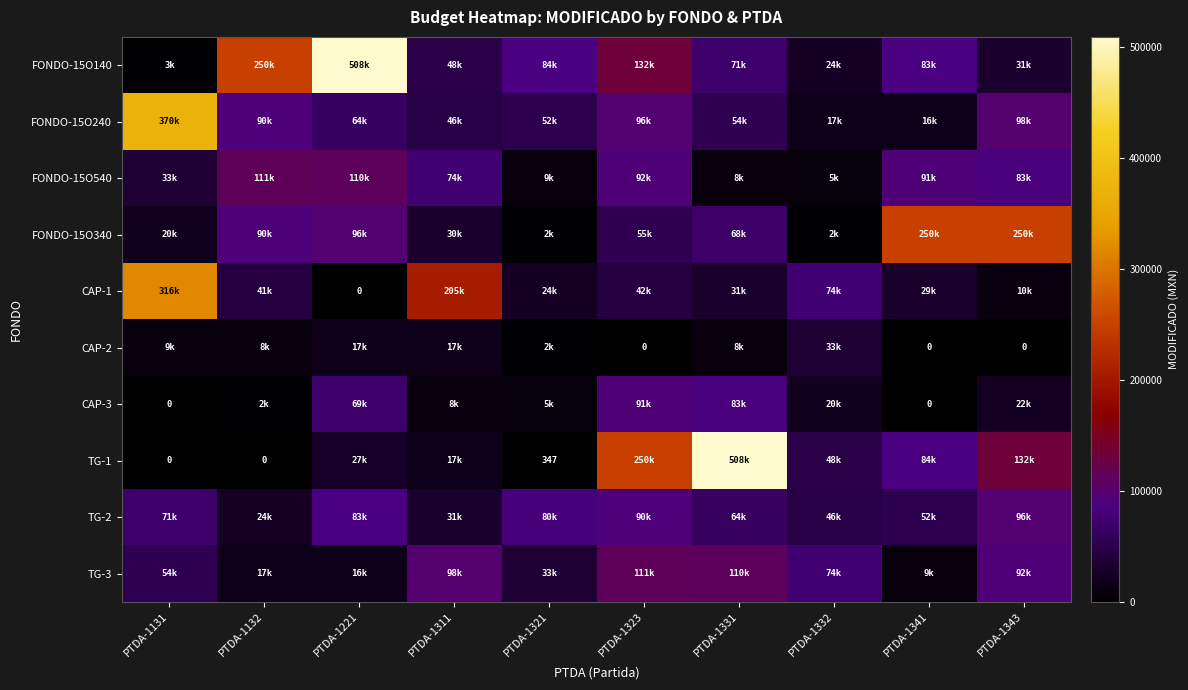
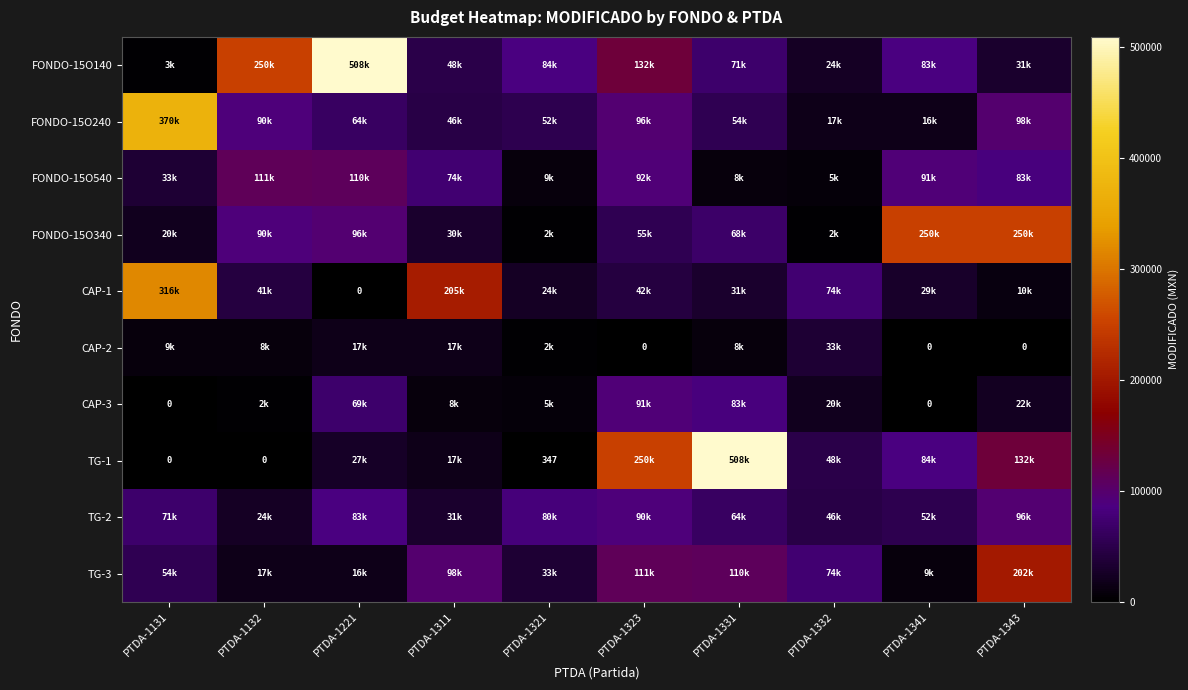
  {
    "FONDO-15O140": {
      "PTDA-1131": "3k",
      "PTDA-1132": "250k",
      "PTDA-1221": "508k",
      "PTDA-1311": "48k",
      "PTDA-1321": "84k",
      "PTDA-1323": "132k",
      "PTDA-1331": "71k",
      "PTDA-1332": "24k",
      "PTDA-1341": "83k",
      "PTDA-1343": "31k"
    },
    "FONDO-15O240": {
      "PTDA-1131": "370k",
      "PTDA-1132": "90k",
      "PTDA-1221": "64k",
      "PTDA-1311": "46k",
      "PTDA-1321": "52k",
      "PTDA-1323": "96k",
      "PTDA-1331": "54k",
      "PTDA-1332": "17k",
      "PTDA-1341": "16k",
      "PTDA-1343": "98k"
    },
    "FONDO-15O540": {
      "PTDA-1131": "33k",
      "PTDA-1132": "111k",
      "PTDA-1221": "110k",
      "PTDA-1311": "74k",
      "PTDA-1321": "9k",
      "PTDA-1323": "92k",
      "PTDA-1331": "8k",
      "PTDA-1332": "5k",
      "PTDA-1341": "91k",
      "PTDA-1343": "83k"
    },
    "FONDO-15O340": {
      "PTDA-1131": "20k",
      "PTDA-1132": "90k",
      "PTDA-1221": "96k",
      "PTDA-1311": "30k",
      "PTDA-1321": "2k",
      "PTDA-1323": "55k",
      "PTDA-1331": "68k",
      "PTDA-1332": "2k",
      "PTDA-1341": "250k",
      "PTDA-1343": "250k"
    },
    "CAP-1": {
      "PTDA-1131": "316k",
      "PTDA-1132": "41k",
      "PTDA-1221": "0",
      "PTDA-1311": "205k",
      "PTDA-1321": "24k",
      "PTDA-1323": "42k",
      "PTDA-1331": "31k",
      "PTDA-1332": "74k",
      "PTDA-1341": "29k",
      "PTDA-1343": "10k"
    },
    "CAP-2": {
      "PTDA-1131": "9k",
      "PTDA-1132": "8k",
      "PTDA-1221": "17k",
      "PTDA-1311": "17k",
      "PTDA-1321": "2k",
      "PTDA-1323": "0",
      "PTDA-1331": "8k",
      "PTDA-1332": "33k",
      "PTDA-1341": "0",
      "PTDA-1343": "0"
    },
    "CAP-3": {
      "PTDA-1131": "0",
      "PTDA-1132": "2k",
      "PTDA-1221": "69k",
      "PTDA-1311": "8k",
      "PTDA-1321": "5k",
      "PTDA-1323": "91k",
      "PTDA-1331": "83k",
      "PTDA-1332": "20k",
      "PTDA-1341": "0",
      "PTDA-1343": "22k"
    },
    "TG-1": {
      "PTDA-1131": "0",
      "PTDA-1132": "0",
      "PTDA-1221": "27k",
      "PTDA-1311": "17k",
      "PTDA-1321": "347",
      "PTDA-1323": "250k",
      "PTDA-1331": "508k",
      "PTDA-1332": "48k",
      "PTDA-1341": "84k",
      "PTDA-1343": "132k"
    },
    "TG-2": {
      "PTDA-1131": "71k",
      "PTDA-1132": "24k",
      "PTDA-1221": "83k",
      "PTDA-1311": "31k",
      "PTDA-1321": "80k",
      "PTDA-1323": "90k",
      "PTDA-1331": "64k",
      "PTDA-1332": "46k",
      "PTDA-1341": "52k",
      "PTDA-1343": "96k"
    },
    "TG-3": {
      "PTDA-1131": "54k",
      "PTDA-1132": "17k",
      "PTDA-1221": "16k",
      "PTDA-1311": "98k",
      "PTDA-1321": "33k",
      "PTDA-1323": "111k",
      "PTDA-1331": "110k",
      "PTDA-1332": "74k",
      "PTDA-1341": "9k",
-     "PTDA-1343": "92k"
+     "PTDA-1343": "202k"
    }
  }
